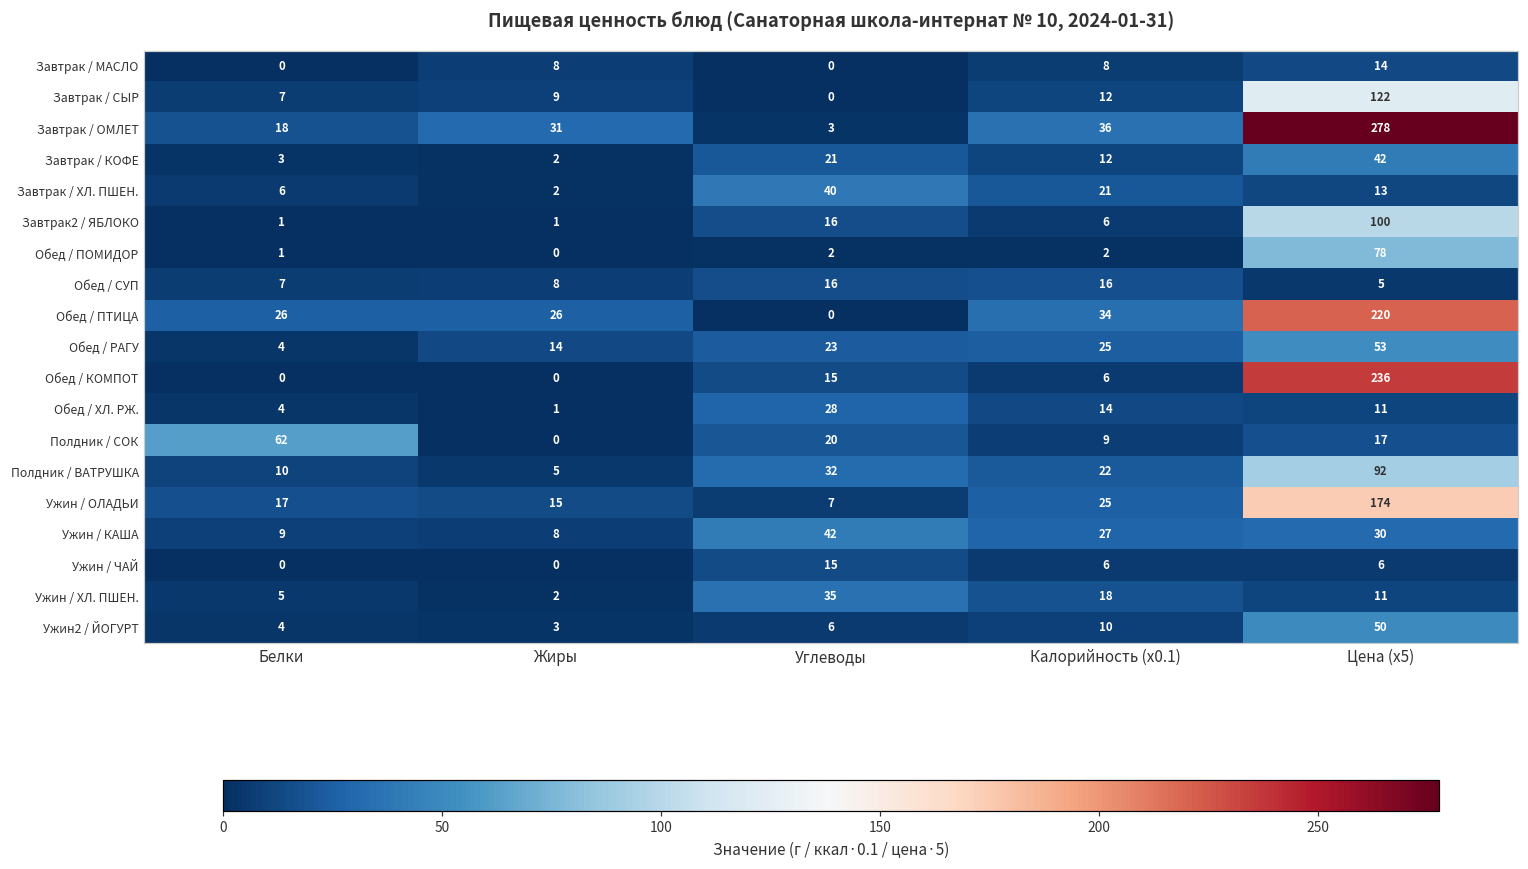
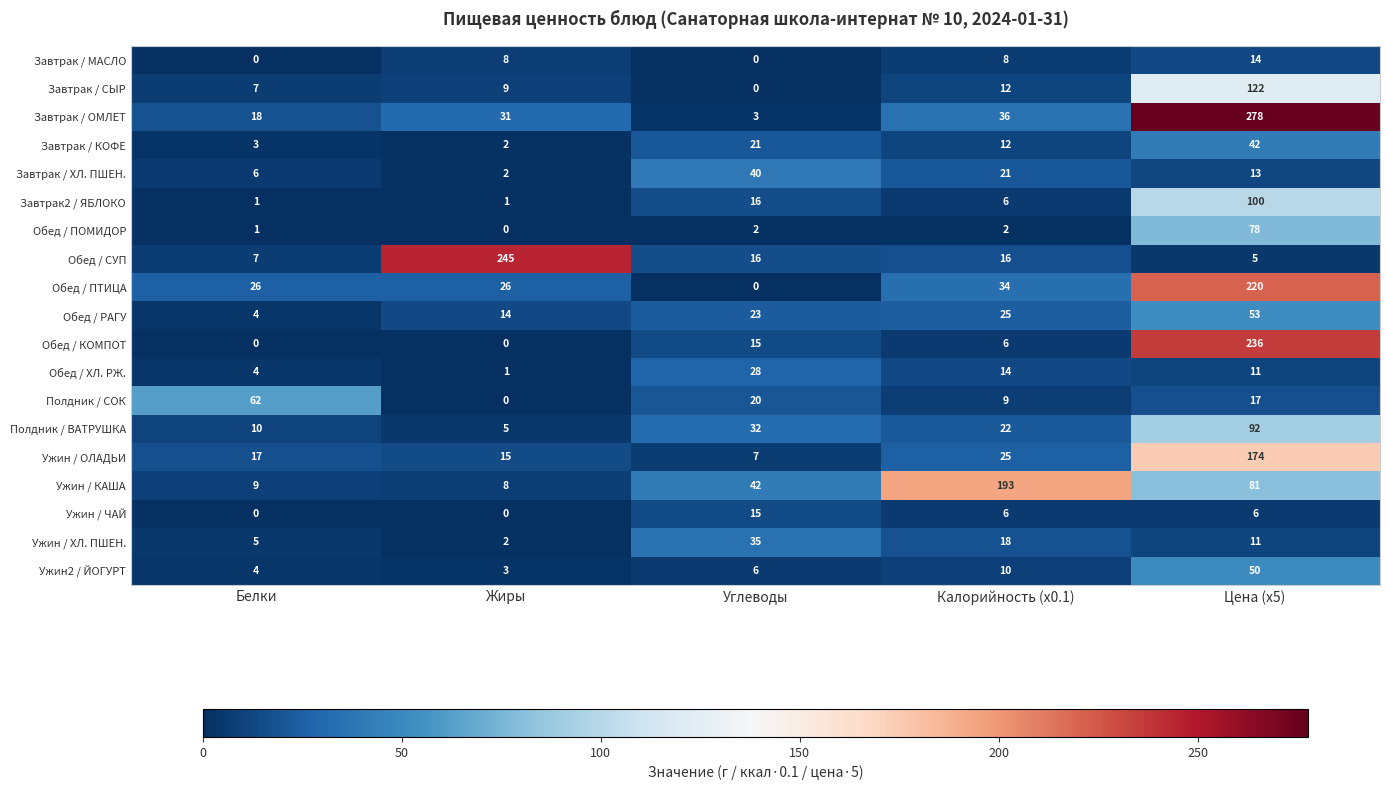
  {
    "Завтрак / МАСЛО": {
      "Белки": 0,
      "Жиры": 8,
      "Углеводы": 0,
      "Калорийность (x0.1)": 8,
      "Цена (x5)": 14
    },
    "Завтрак / СЫР": {
      "Белки": 7,
      "Жиры": 9,
      "Углеводы": 0,
      "Калорийность (x0.1)": 12,
      "Цена (x5)": 122
    },
    "Завтрак / ОМЛЕТ": {
      "Белки": 18,
      "Жиры": 31,
      "Углеводы": 3,
      "Калорийность (x0.1)": 36,
      "Цена (x5)": 278
    },
    "Завтрак / КОФЕ": {
      "Белки": 3,
      "Жиры": 2,
      "Углеводы": 21,
      "Калорийность (x0.1)": 12,
      "Цена (x5)": 42
    },
    "Завтрак / ХЛ. ПШЕН.": {
      "Белки": 6,
      "Жиры": 2,
      "Углеводы": 40,
      "Калорийность (x0.1)": 21,
      "Цена (x5)": 13
    },
    "Завтрак2 / ЯБЛОКО": {
      "Белки": 1,
      "Жиры": 1,
      "Углеводы": 16,
      "Калорийность (x0.1)": 6,
      "Цена (x5)": 100
    },
    "Обед / ПОМИДОР": {
      "Белки": 1,
      "Жиры": 0,
      "Углеводы": 2,
      "Калорийность (x0.1)": 2,
      "Цена (x5)": 78
    },
    "Обед / СУП": {
      "Белки": 7,
-     "Жиры": 8,
+     "Жиры": 245,
      "Углеводы": 16,
      "Калорийность (x0.1)": 16,
      "Цена (x5)": 5
    },
    "Обед / ПТИЦА": {
      "Белки": 26,
      "Жиры": 26,
      "Углеводы": 0,
      "Калорийность (x0.1)": 34,
      "Цена (x5)": 220
    },
    "Обед / РАГУ": {
      "Белки": 4,
      "Жиры": 14,
      "Углеводы": 23,
      "Калорийность (x0.1)": 25,
      "Цена (x5)": 53
    },
    "Обед / КОМПОТ": {
      "Белки": 0,
      "Жиры": 0,
      "Углеводы": 15,
      "Калорийность (x0.1)": 6,
      "Цена (x5)": 236
    },
    "Обед / ХЛ. РЖ.": {
      "Белки": 4,
      "Жиры": 1,
      "Углеводы": 28,
      "Калорийность (x0.1)": 14,
      "Цена (x5)": 11
    },
    "Полдник / СОК": {
      "Белки": 62,
      "Жиры": 0,
      "Углеводы": 20,
      "Калорийность (x0.1)": 9,
      "Цена (x5)": 17
    },
    "Полдник / ВАТРУШКА": {
      "Белки": 10,
      "Жиры": 5,
      "Углеводы": 32,
      "Калорийность (x0.1)": 22,
      "Цена (x5)": 92
    },
    "Ужин / ОЛАДЬИ": {
      "Белки": 17,
      "Жиры": 15,
      "Углеводы": 7,
      "Калорийность (x0.1)": 25,
      "Цена (x5)": 174
    },
    "Ужин / КАША": {
      "Белки": 9,
      "Жиры": 8,
      "Углеводы": 42,
-     "Калорийность (x0.1)": 27,
-     "Цена (x5)": 30
+     "Калорийность (x0.1)": 193,
+     "Цена (x5)": 81
    },
    "Ужин / ЧАЙ": {
      "Белки": 0,
      "Жиры": 0,
      "Углеводы": 15,
      "Калорийность (x0.1)": 6,
      "Цена (x5)": 6
    },
    "Ужин / ХЛ. ПШЕН.": {
      "Белки": 5,
      "Жиры": 2,
      "Углеводы": 35,
      "Калорийность (x0.1)": 18,
      "Цена (x5)": 11
    },
    "Ужин2 / ЙОГУРТ": {
      "Белки": 4,
      "Жиры": 3,
      "Углеводы": 6,
      "Калорийность (x0.1)": 10,
      "Цена (x5)": 50
    }
  }
